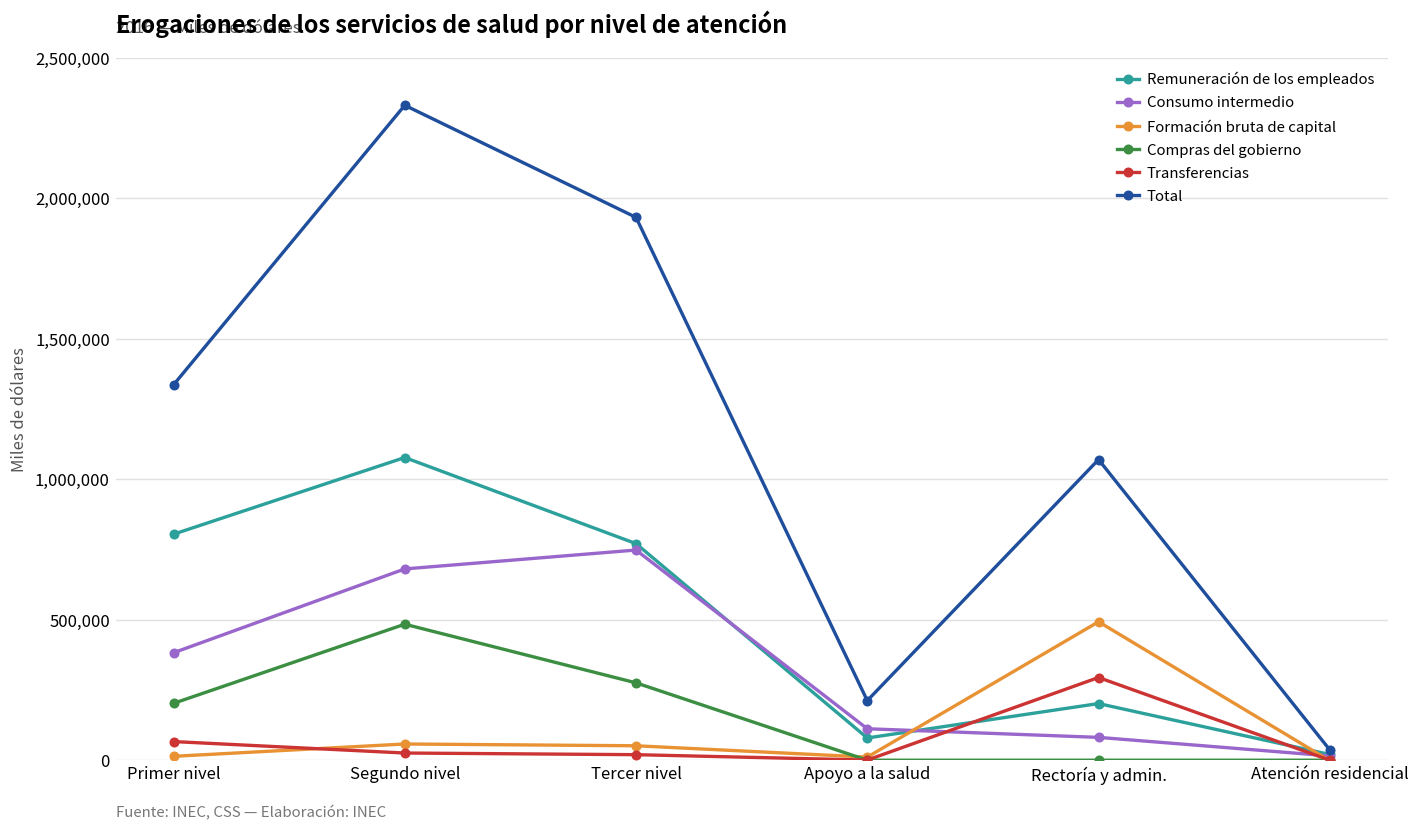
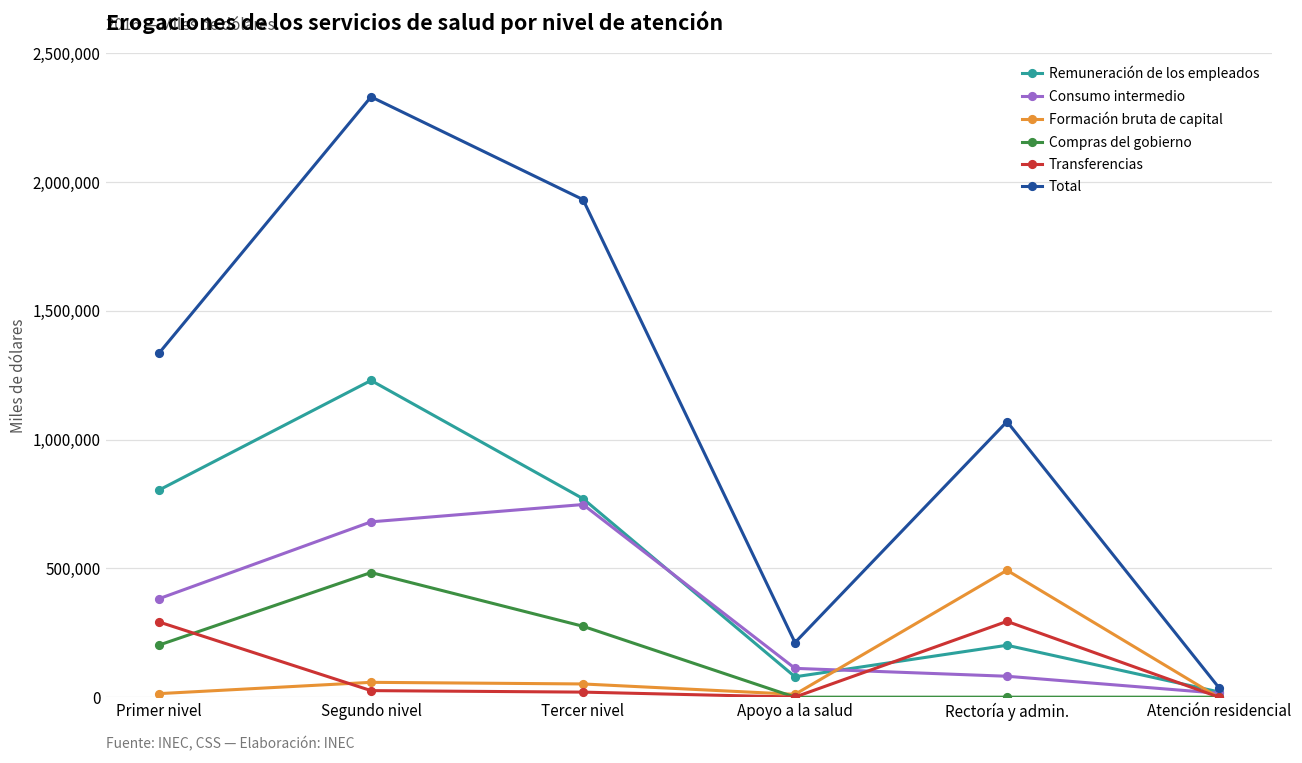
  {
    "Remuneración de los empleados": {
      "Primer nivel": "800,000",
-     "Segundo nivel": "1,080,000",
+     "Segundo nivel": "1,230,000",
      "Tercer nivel": "770,000",
      "Apoyo a la salud": "80,000",
      "Rectoría y admin.": "200,000"
    },
    "Consumo intermedio": {
      "Primer nivel": "380,000",
      "Segundo nivel": "680,000",
      "Tercer nivel": "750,000",
      "Apoyo a la salud": "110,000",
      "Rectoría y admin.": "80,000"
    },
    "Formación bruta de capital": {
      "Primer nivel": "10,000",
      "Segundo nivel": "60,000",
      "Tercer nivel": "50,000",
      "Rectoría y admin.": "490,000"
    },
    "Compras del gobierno": {
      "Primer nivel": "200,000",
      "Segundo nivel": "480,000",
      "Tercer nivel": "280,000",
      "Rectoría y admin.": "0"
    },
    "Transferencias": {
-     "Primer nivel": "70,000",
+     "Primer nivel": "290,000",
      "Segundo nivel": "30,000",
      "Tercer nivel": "20,000",
      "Rectoría y admin.": "290,000"
    },
    "Total": {
      "Primer nivel": "1,340,000",
      "Segundo nivel": "2,330,000",
      "Tercer nivel": "1,930,000",
      "Apoyo a la salud": "210,000",
      "Rectoría y admin.": "1,070,000",
      "Atención residencial": "40,000"
    }
  }
